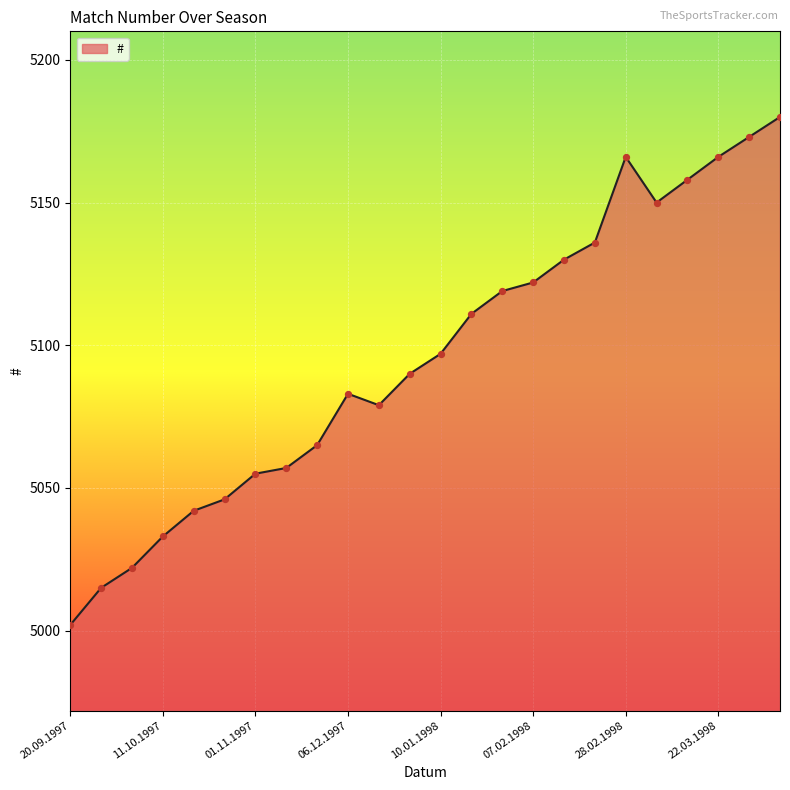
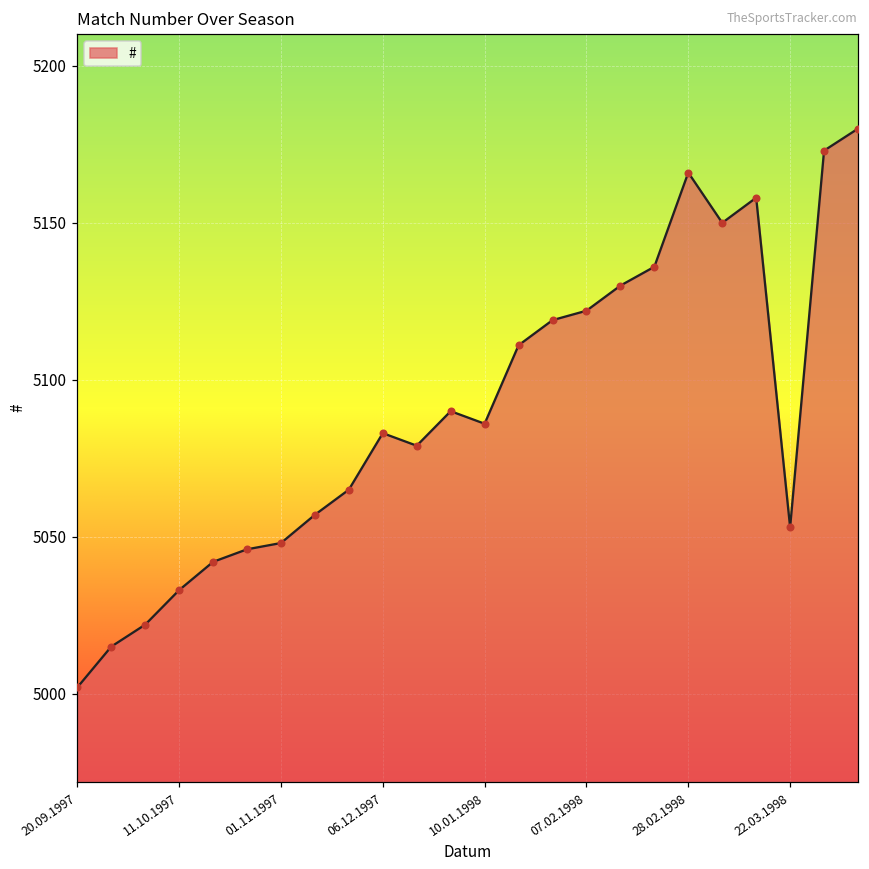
  {
    "20.09.1997": 5002,
    "11.10.1997": 5033,
-   "01.11.1997": 5055,
+   "01.11.1997": 5048,
    "06.12.1997": 5083,
-   "10.01.1998": 5097,
+   "10.01.1998": 5086,
    "07.02.1998": 5122,
    "28.02.1998": 5166,
-   "22.03.1998": 5166
+   "22.03.1998": 5053
  }
